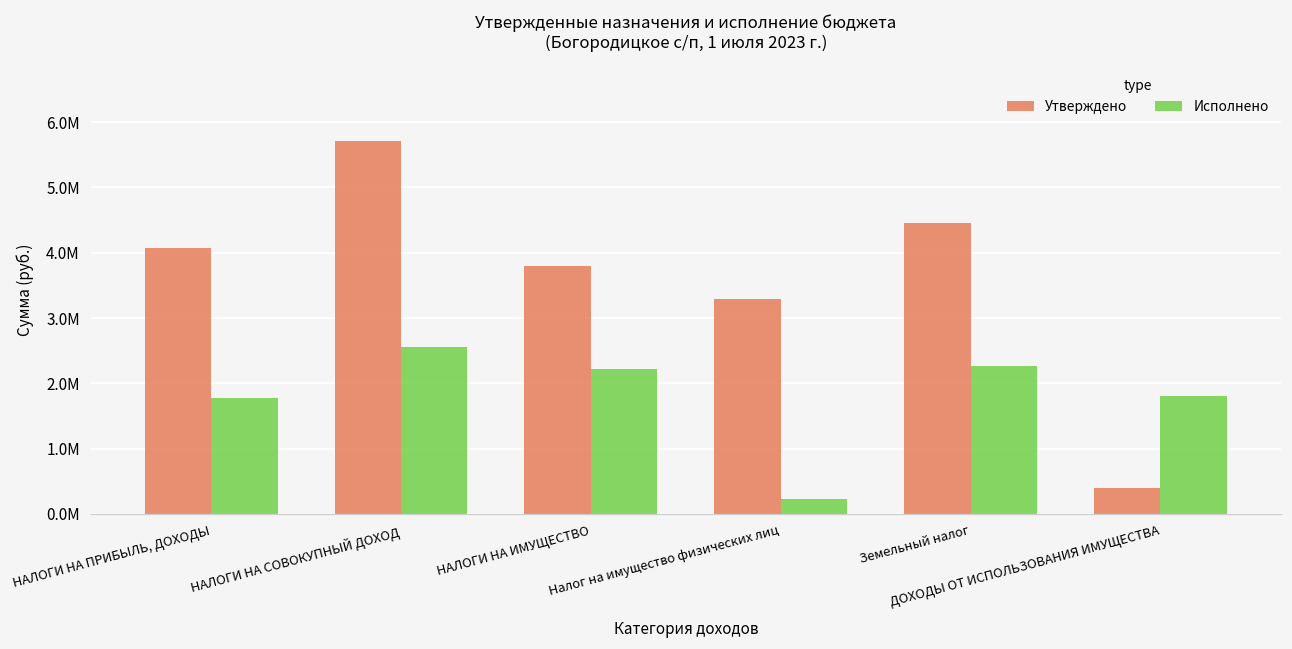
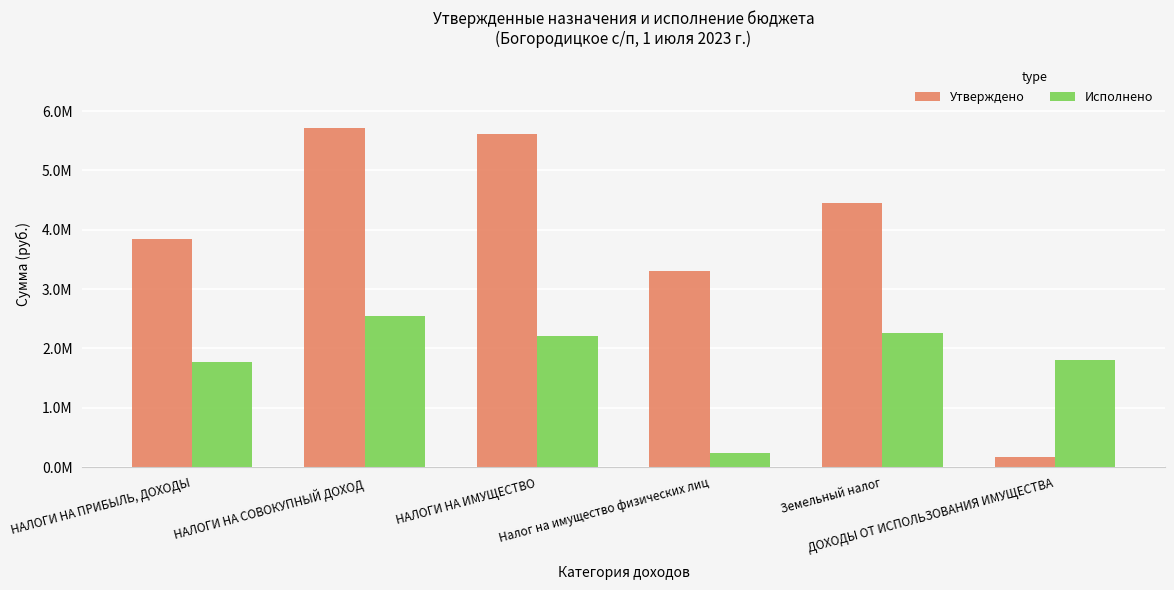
  {
    "Утверждено": {
-     "НАЛОГИ НА ПРИБЫЛЬ, ДОХОДЫ": 4100000,
+     "НАЛОГИ НА ПРИБЫЛЬ, ДОХОДЫ": 3900000,
      "НАЛОГИ НА СОВОКУПНЫЙ ДОХОД": 5700000,
-     "НАЛОГИ НА ИМУЩЕСТВО": 3800000,
+     "НАЛОГИ НА ИМУЩЕСТВО": 5600000,
      "Налог на имущество физических лиц": 3300000,
      "Земельный налог": 4500000,
-     "ДОХОДЫ ОТ ИСПОЛЬЗОВАНИЯ ИМУЩЕСТВА": 400000
+     "ДОХОДЫ ОТ ИСПОЛЬЗОВАНИЯ ИМУЩЕСТВА": 200000
    },
    "Исполнено": {
      "НАЛОГИ НА ПРИБЫЛЬ, ДОХОДЫ": 1800000,
      "НАЛОГИ НА СОВОКУПНЫЙ ДОХОД": 2600000,
      "НАЛОГИ НА ИМУЩЕСТВО": 2200000,
      "Налог на имущество физических лиц": 200000,
      "Земельный налог": 2300000,
      "ДОХОДЫ ОТ ИСПОЛЬЗОВАНИЯ ИМУЩЕСТВА": 1800000
    }
  }
